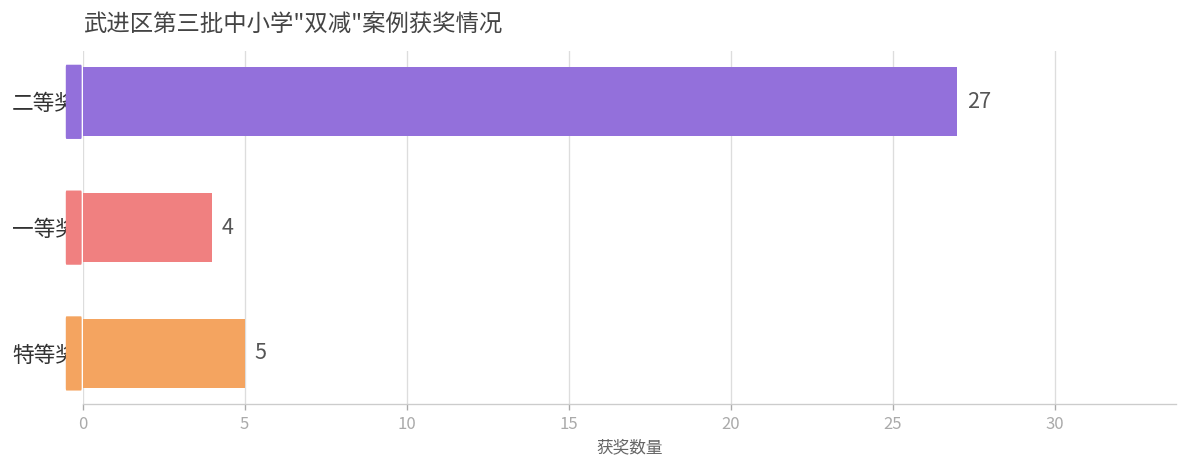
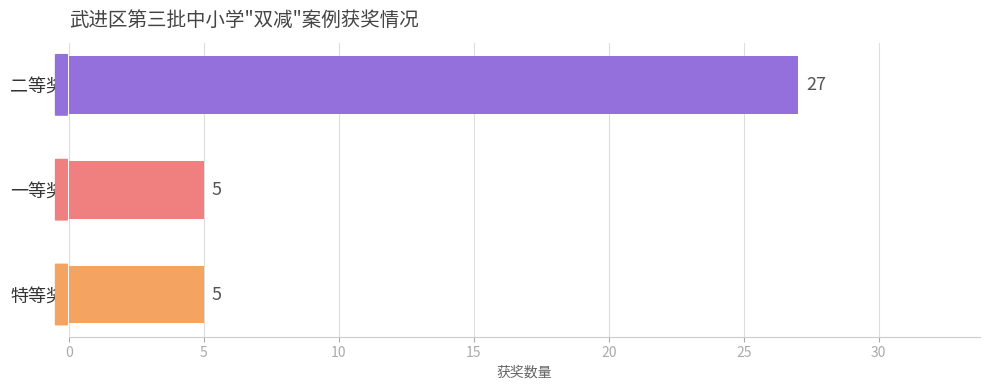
  {
    "二等奖": 27,
-   "一等奖": 4,
+   "一等奖": 5,
    "特等奖": 5
  }
